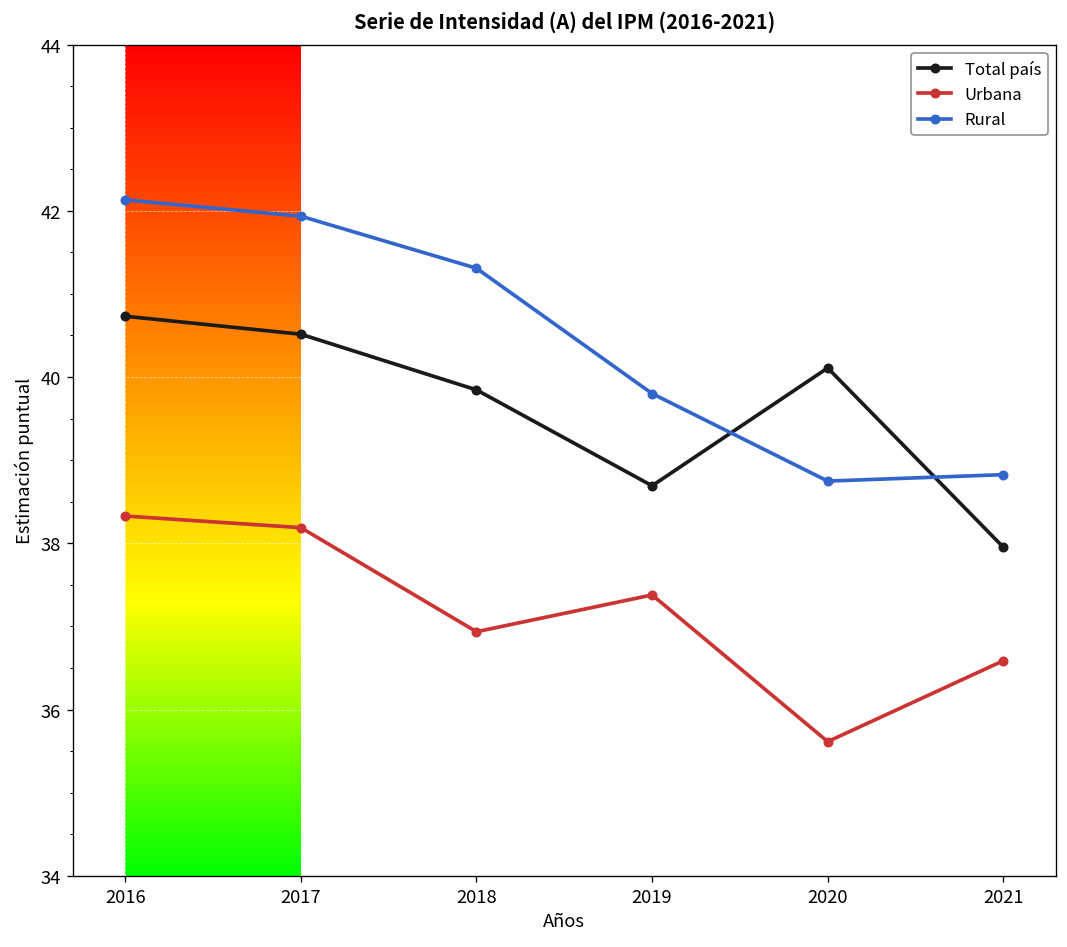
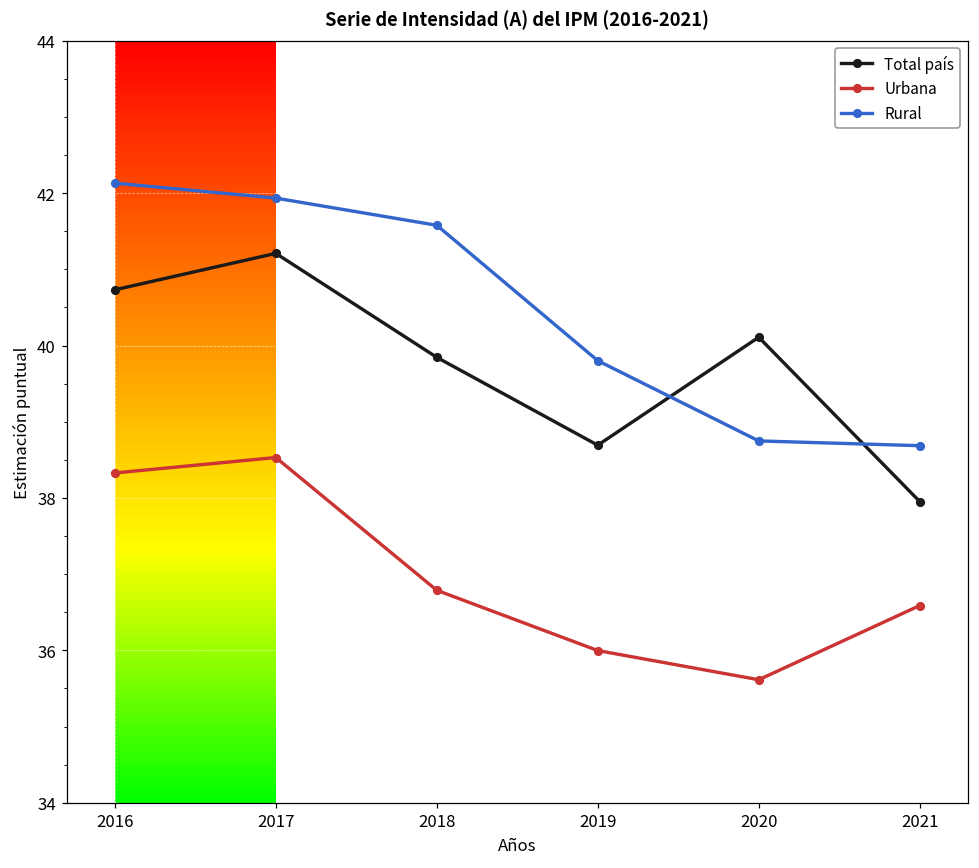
  {
    "Total país": {
      "2016": 40.7,
-     "2017": 40.5,
+     "2017": 41.2,
      "2018": 39.8,
      "2019": 38.7,
      "2020": 40.1,
      "2021": 38.0
    },
    "Urbana": {
      "2016": 38.3,
-     "2017": 38.2,
-     "2018": 36.9,
-     "2019": 37.4,
+     "2017": 38.5,
+     "2018": 36.8,
+     "2019": 36.0,
      "2020": 35.6,
      "2021": 36.6
    },
    "Rural": {
      "2016": 42.1,
      "2017": 41.9,
-     "2018": 41.3,
+     "2018": 41.6,
      "2019": 39.8,
      "2020": 38.7,
-     "2021": 38.8
+     "2021": 38.7
    }
  }
